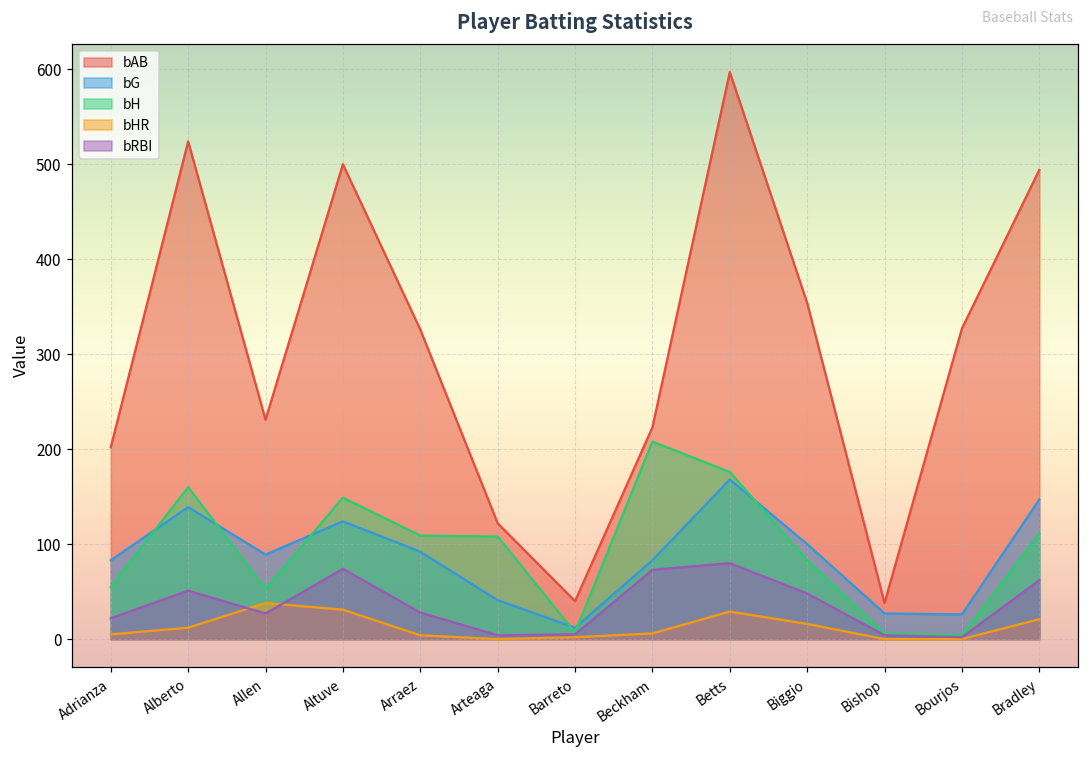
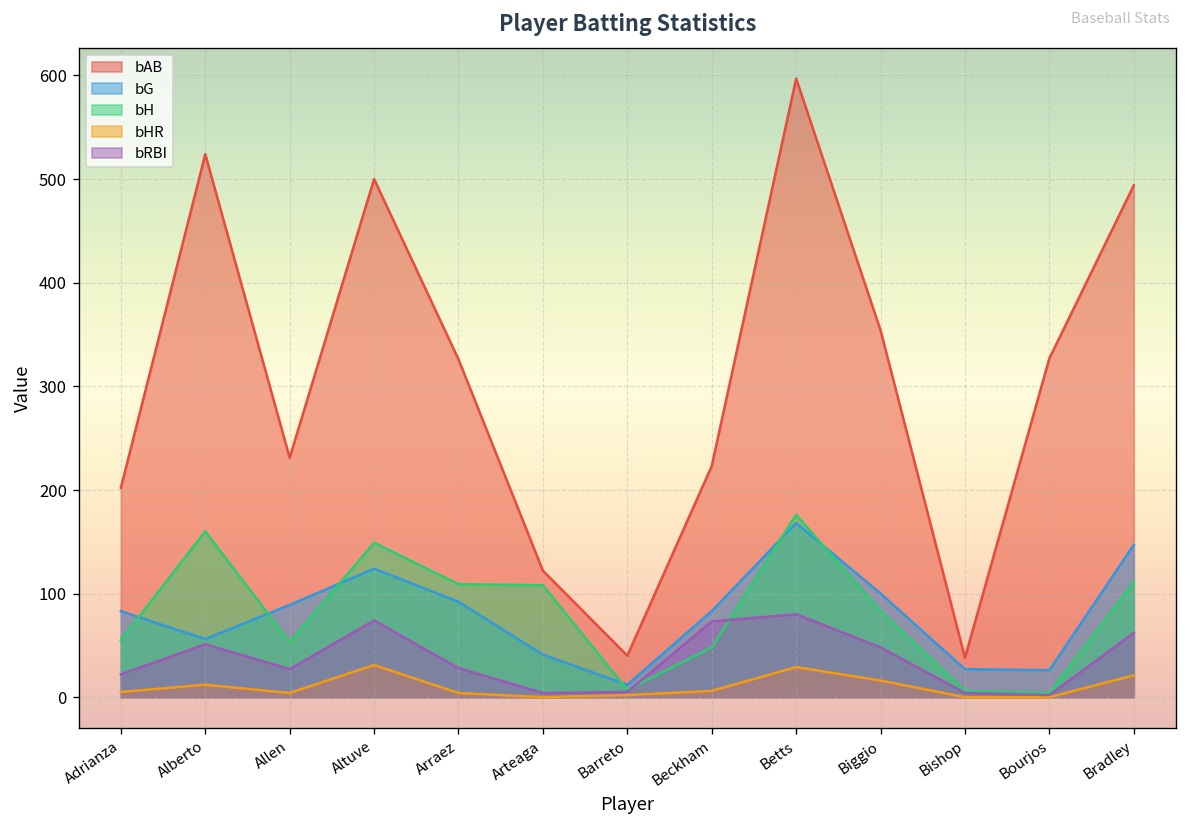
  {
    "bAB": {
      "Adrianza": 200,
      "Alberto": 520,
      "Allen": 230,
      "Altuve": 500,
      "Arraez": 330,
      "Arteaga": 120,
      "Barreto": 40,
      "Beckham": 220,
      "Betts": 600,
      "Biggio": 350,
      "Bishop": 40,
      "Bourjos": 330,
      "Bradley": 490
    },
    "bG": {
      "Adrianza": 80,
-     "Alberto": 140,
+     "Alberto": 60,
      "Allen": 90,
      "Altuve": 120,
      "Arraez": 90,
      "Arteaga": 40,
      "Barreto": 10,
      "Beckham": 80,
      "Betts": 170,
      "Biggio": 100,
      "Bishop": 30,
      "Bourjos": 30,
      "Bradley": 150
    },
    "bH": {
      "Adrianza": 60,
      "Alberto": 160,
      "Allen": 50,
      "Altuve": 150,
      "Arraez": 110,
      "Arteaga": 110,
-     "Beckham": 210,
+     "Beckham": 50,
      "Betts": 180,
      "Biggio": 80,
      "Bradley": 110
    },
    "bHR": {
      "Adrianza": 10,
      "Alberto": 10,
-     "Allen": 40,
+     "Allen": 0,
      "Altuve": 30,
      "Arraez": 0,
      "Arteaga": 0,
      "Barreto": 0,
      "Beckham": 10,
      "Betts": 30,
      "Biggio": 20,
      "Bishop": 0,
      "Bradley": 20
    },
    "bRBI": {
      "Adrianza": 20,
      "Alberto": 50,
      "Allen": 30,
      "Altuve": 70,
      "Arraez": 30,
      "Arteaga": 0,
      "Beckham": 70,
      "Betts": 80,
      "Biggio": 50,
      "Bradley": 60
    }
  }
